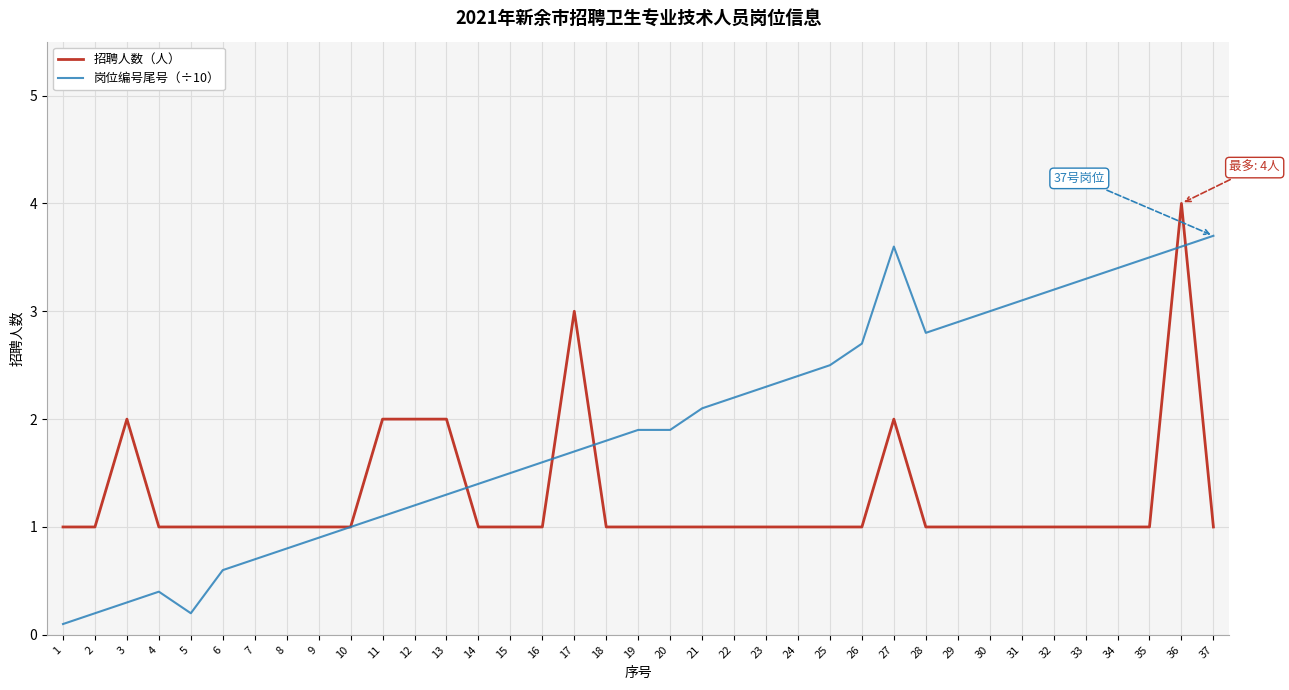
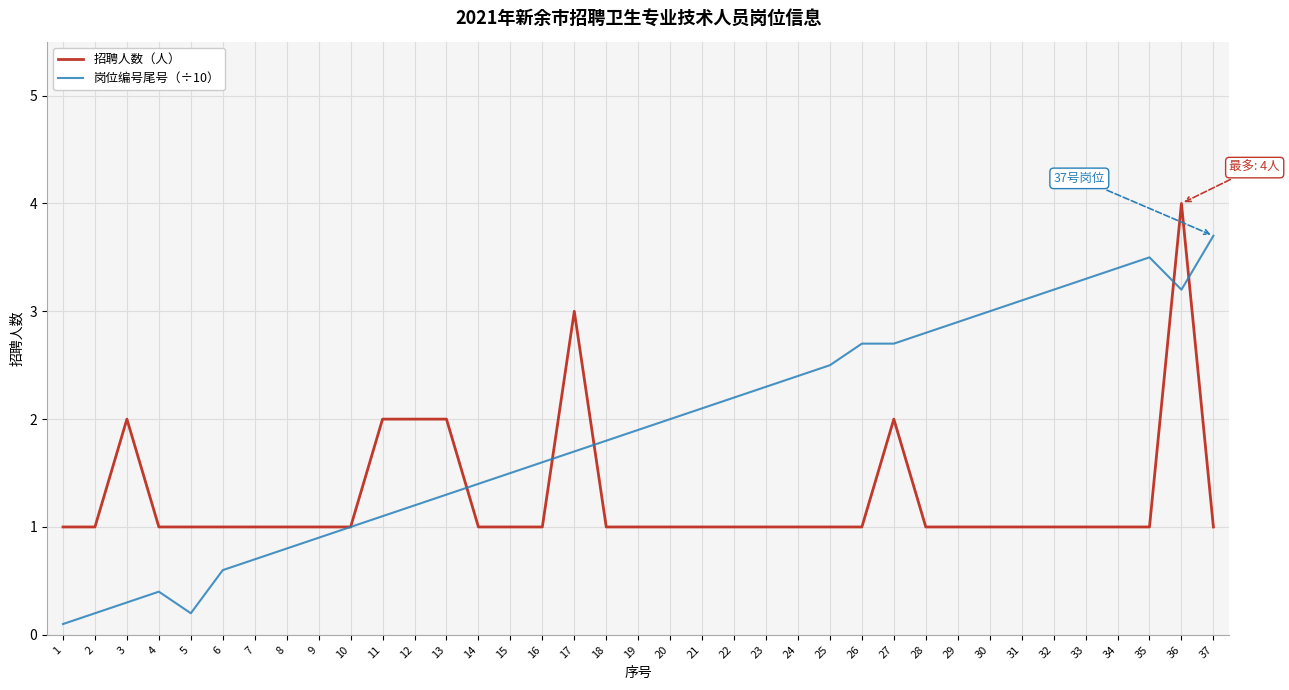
  {
    "招聘人数（人）": {
      "1": 1.00,
      "2": 1.00,
      "3": 2.00,
      "4": 1.00,
      "5": 1.00,
      "6": 1.00,
      "7": 1.00,
      "8": 1.00,
      "9": 1.00,
      "11": 2.00,
      "12": 2.00,
      "13": 2.00,
      "14": 1.00,
      "15": 1.00,
      "16": 1.00,
      "17": 3.00,
      "18": 1.00,
      "19": 1.00,
      "20": 1.00,
      "21": 1.00,
      "22": 1.00,
      "23": 1.00,
      "24": 1.00,
      "25": 1.00,
      "26": 1.00,
      "27": 2.00,
      "28": 1.00,
      "29": 1.00,
      "30": 1.00,
      "31": 1.00,
      "32": 1.00,
      "33": 1.00,
      "34": 1.00,
      "35": 1.00,
      "37": 1.00
    },
    "岗位编号尾号（÷10）": {
      "1": 0.10,
      "2": 0.20,
      "3": 0.30,
      "4": 0.40,
      "5": 0.20,
      "6": 0.60,
      "7": 0.70,
      "8": 0.80,
      "9": 0.90,
      "11": 1.10,
      "12": 1.20,
      "13": 1.30,
      "14": 1.40,
      "15": 1.50,
      "16": 1.60,
      "17": 1.70,
      "18": 1.80,
      "19": 1.90,
-     "20": 1.90,
+     "20": 2.00,
      "21": 2.10,
      "22": 2.20,
      "23": 2.30,
      "24": 2.40,
      "25": 2.50,
      "26": 2.70,
-     "27": 3.60,
+     "27": 2.70,
      "28": 2.80,
      "29": 2.90,
      "30": 3.00,
      "31": 3.10,
      "32": 3.20,
      "33": 3.30,
      "34": 3.40,
      "35": 3.50,
-     "36": 3.60,
+     "36": 3.20,
      "37": 3.70
    }
  }
